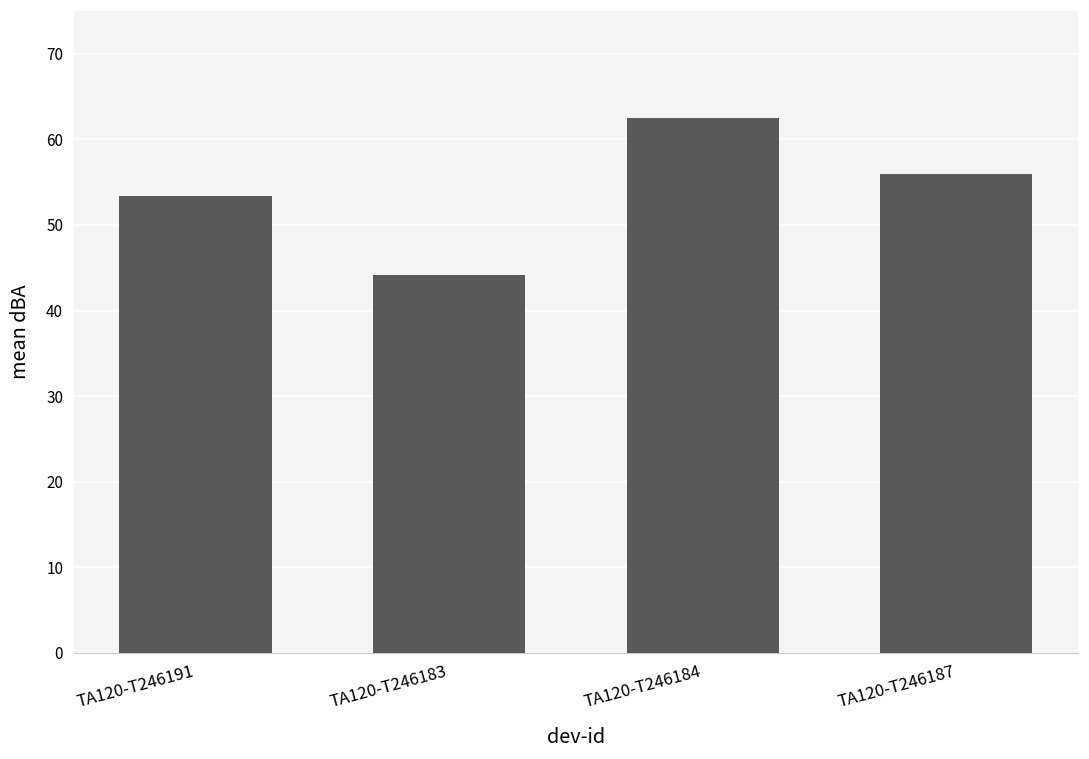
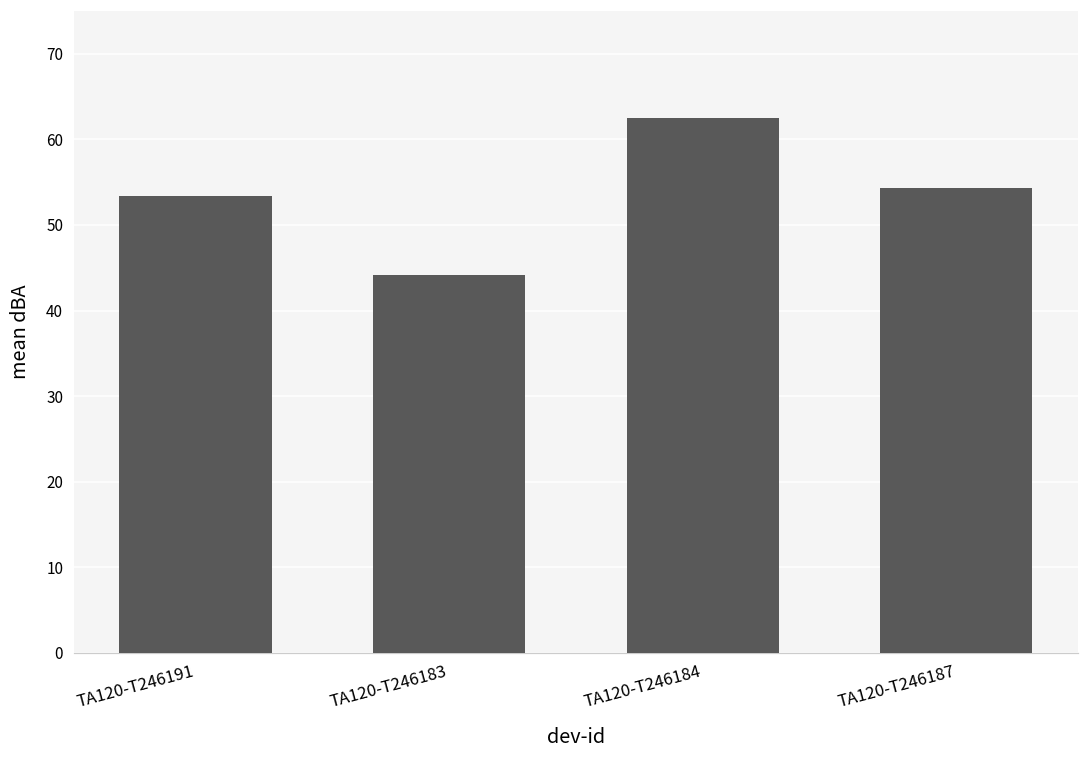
  {
    "TA120-T246191": 53,
    "TA120-T246183": 44,
    "TA120-T246184": 62,
-   "TA120-T246187": 56
+   "TA120-T246187": 54
  }
